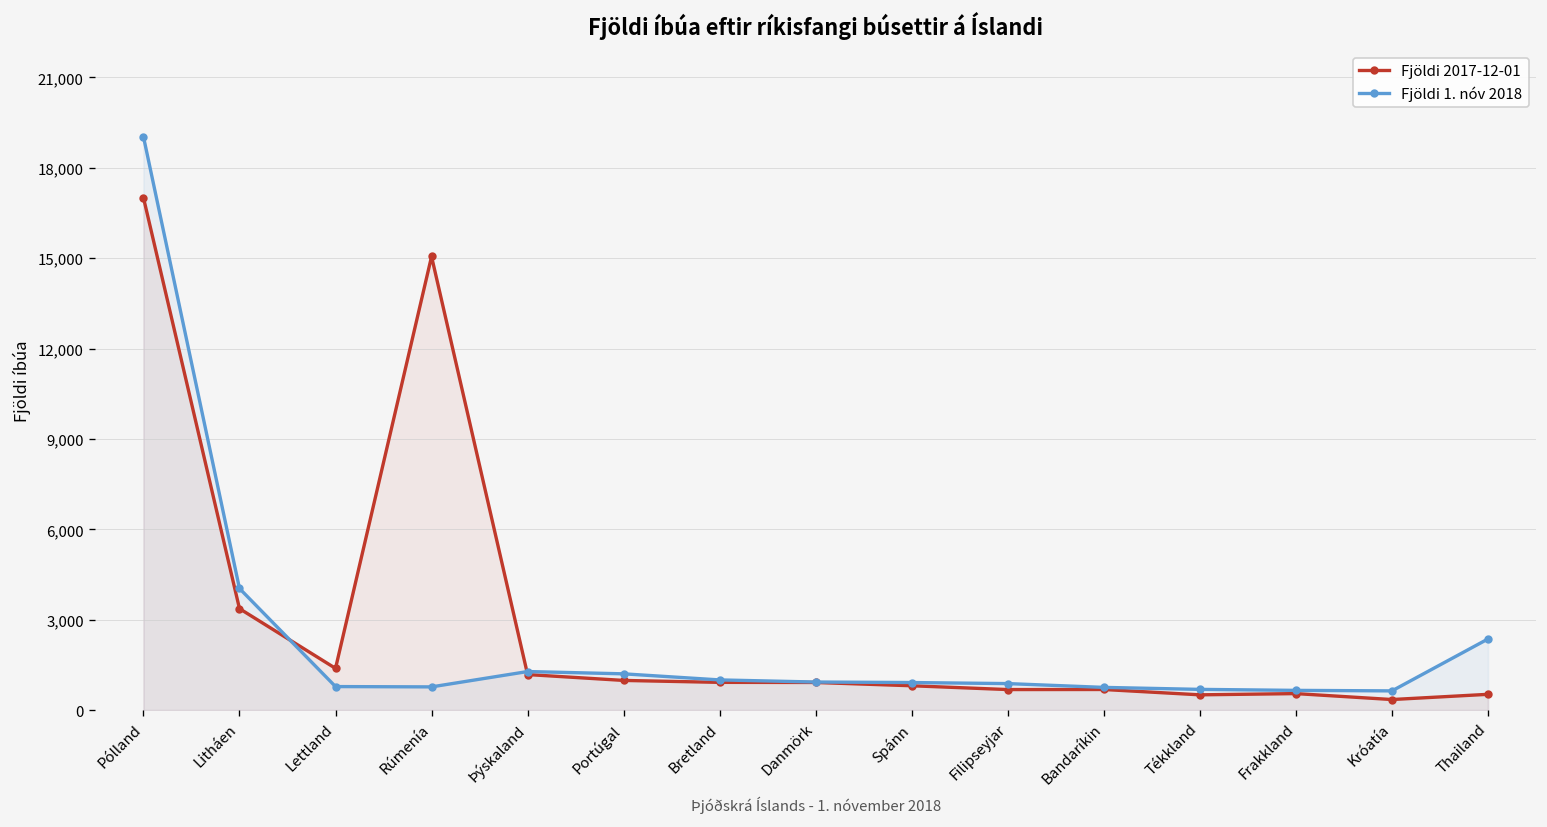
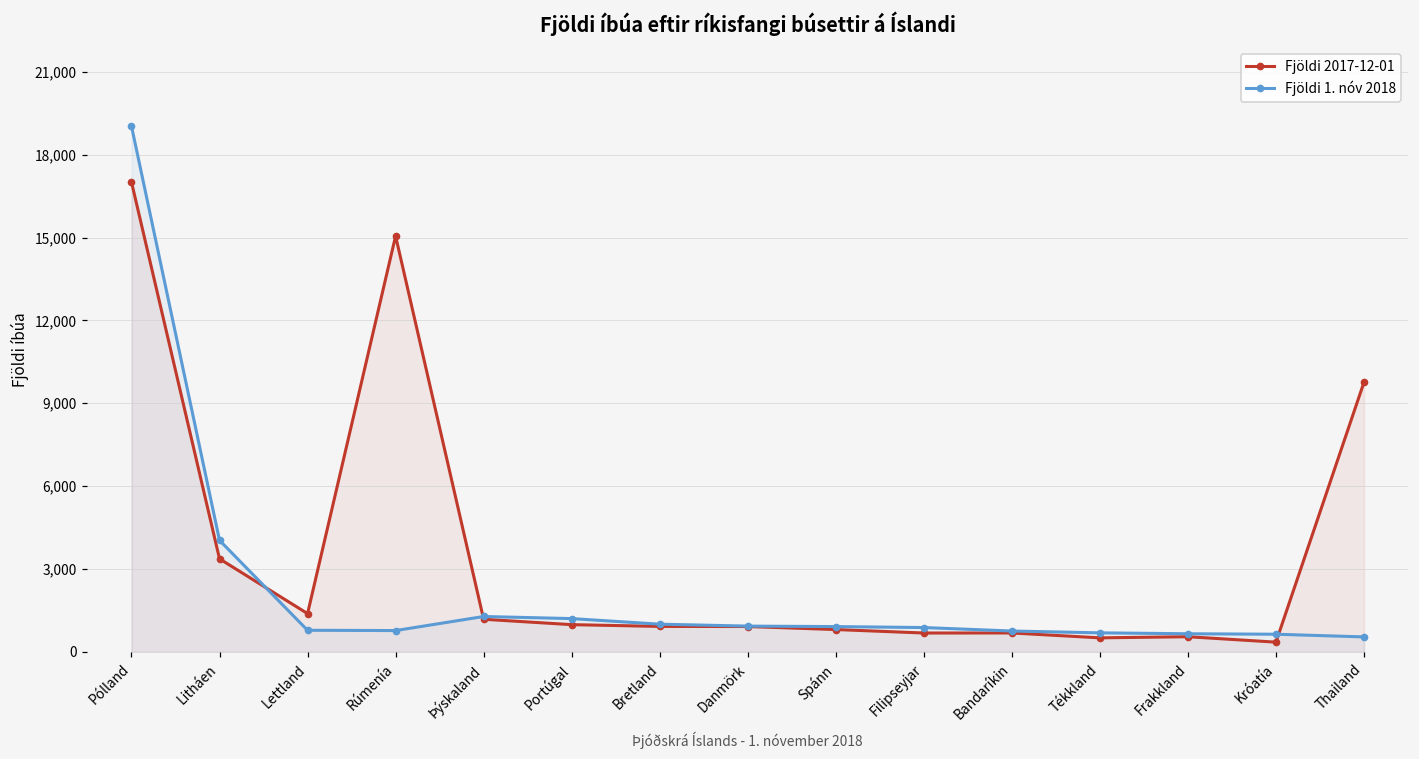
  {
    "Fjöldi 2017-12-01": {
      "Pólland": "17,000",
      "Litháen": "3,400",
      "Lettland": "1,400",
      "Rúmenía": "15,100",
      "Portúgal": "1,000",
      "Spánn": "800",
      "Filipseyjar": "700",
      "Tékkland": "500",
      "Frakkland": "500",
      "Króatía": "400",
-     "Thailand": "500"
+     "Thailand": "9,800"
    },
    "Fjöldi 1. nóv 2018": {
      "Pólland": "19,000",
      "Litháen": "4,000",
      "Lettland": "800",
      "Rúmenía": "800",
      "Portúgal": "1,200",
      "Spánn": "900",
      "Filipseyjar": "900",
      "Tékkland": "700",
      "Frakkland": "700",
      "Króatía": "600",
-     "Thailand": "2,400"
+     "Thailand": "500"
    }
  }
